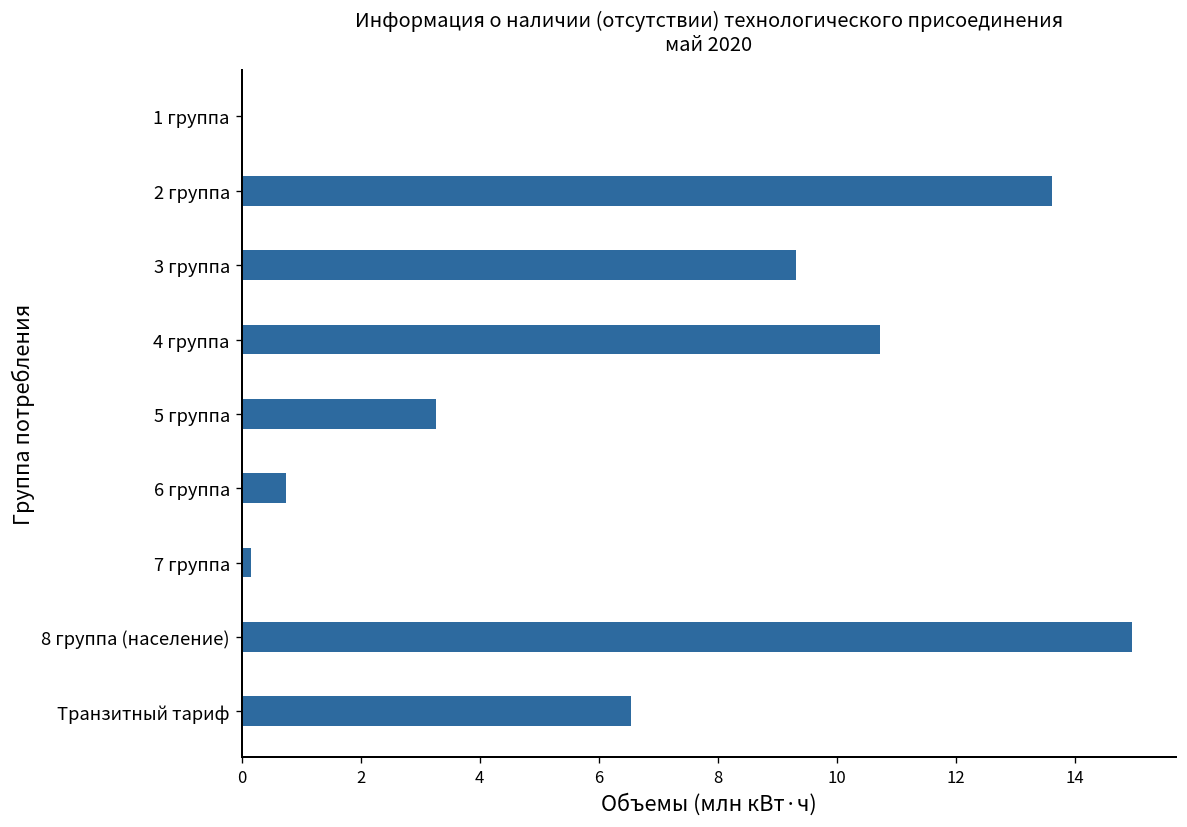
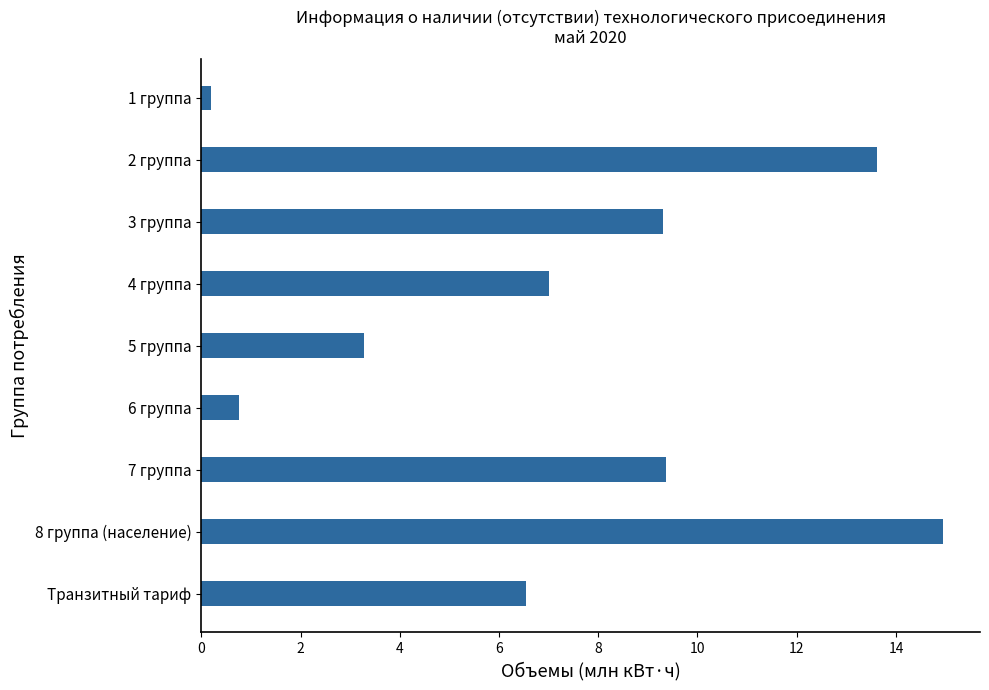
  {
-   "1 группа": 0.0,
+   "1 группа": 0.2,
    "2 группа": 13.6,
    "3 группа": 9.3,
-   "4 группа": 10.7,
+   "4 группа": 7.0,
    "5 группа": 3.3,
    "6 группа": 0.8,
-   "7 группа": 0.2,
+   "7 группа": 9.4,
    "8 группа (население)": 14.9,
    "Транзитный тариф": 6.5
  }
